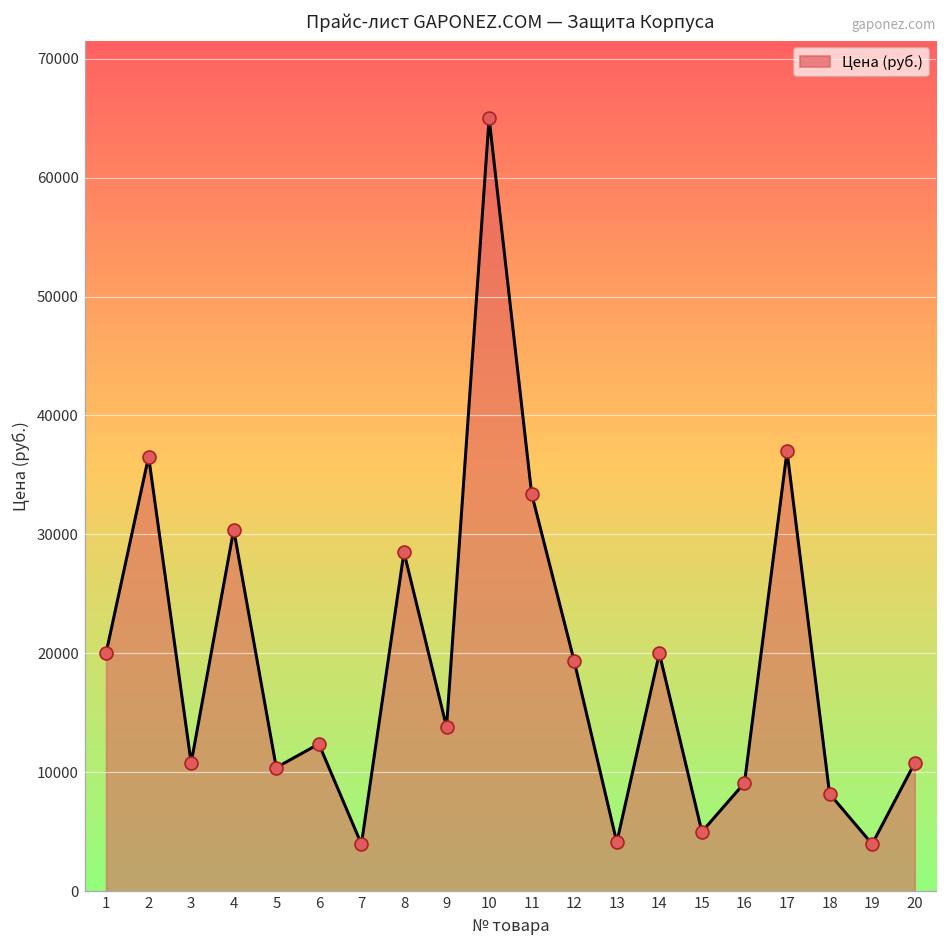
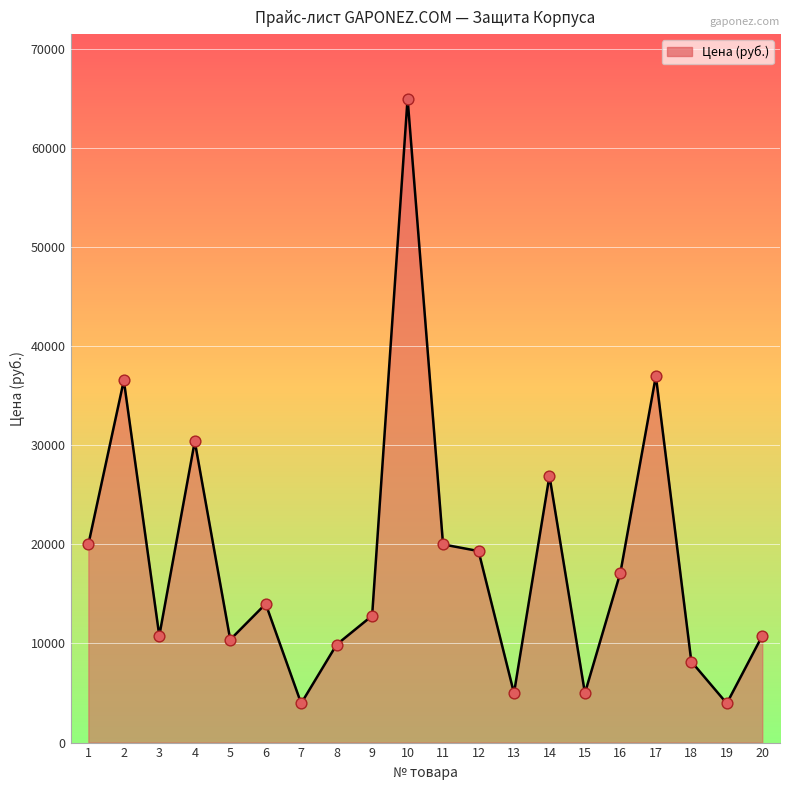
  {
    "1": 20000,
    "2": 37000,
    "3": 11000,
    "4": 30000,
    "5": 10000,
-   "6": 12000,
+   "6": 14000,
    "7": 4000,
-   "8": 29000,
-   "9": 14000,
+   "8": 10000,
+   "9": 13000,
    "10": 65000,
-   "11": 33000,
+   "11": 20000,
    "12": 19000,
-   "13": 4000,
-   "14": 20000,
+   "13": 5000,
+   "14": 27000,
    "15": 5000,
-   "16": 9000,
+   "16": 17000,
    "17": 37000,
    "18": 8000,
    "19": 4000,
    "20": 11000
  }
